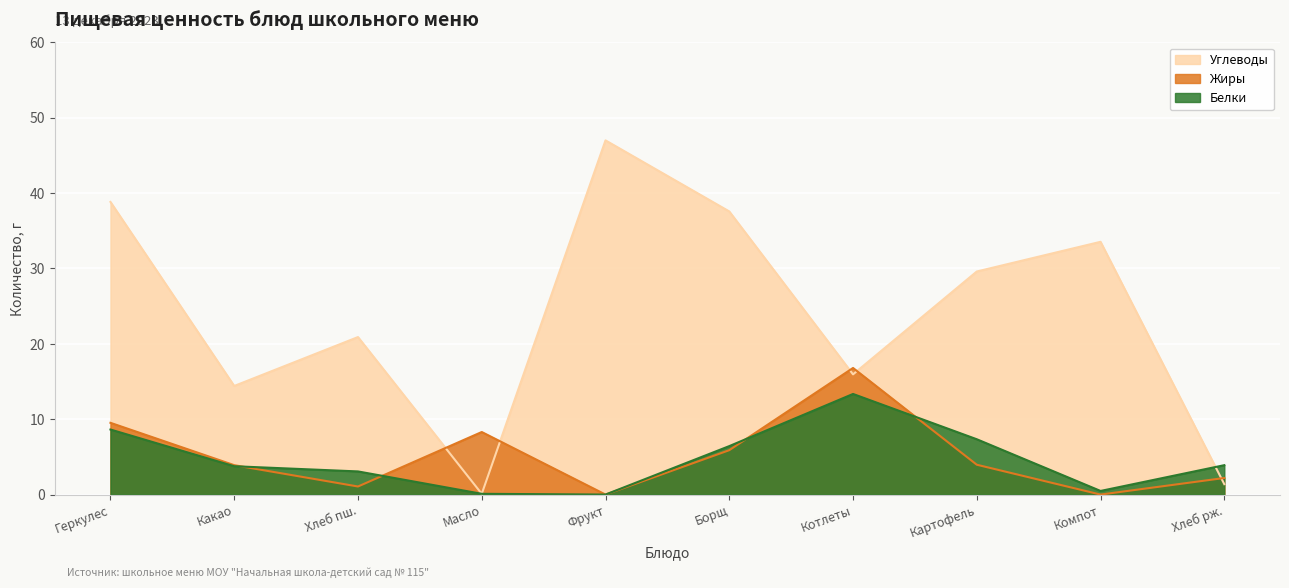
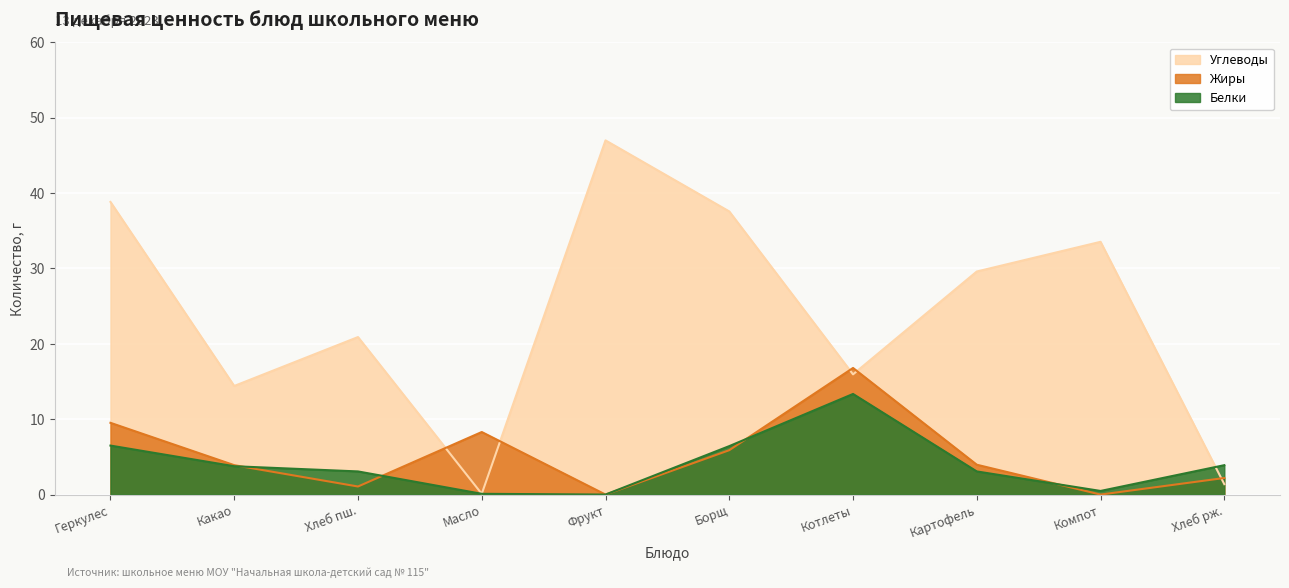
  {
    "Углеводы": {
      "Геркулес": 39,
      "Какао": 14,
      "Хлеб пш.": 21,
      "Фрукт": 47,
      "Борщ": 38,
      "Котлеты": 16,
      "Картофель": 30,
      "Компот": 34,
      "Хлеб рж.": 1
    },
    "Жиры": {
      "Геркулес": 10,
      "Хлеб пш.": 1,
      "Масло": 8,
      "Борщ": 6,
      "Котлеты": 17,
      "Картофель": 4,
      "Компот": 0,
      "Хлеб рж.": 2
    },
    "Белки": {
-     "Геркулес": 9,
+     "Геркулес": 7,
      "Хлеб пш.": 3,
      "Борщ": 6,
      "Котлеты": 13,
-     "Картофель": 7,
+     "Картофель": 3,
      "Компот": 0,
      "Хлеб рж.": 4
    }
  }
